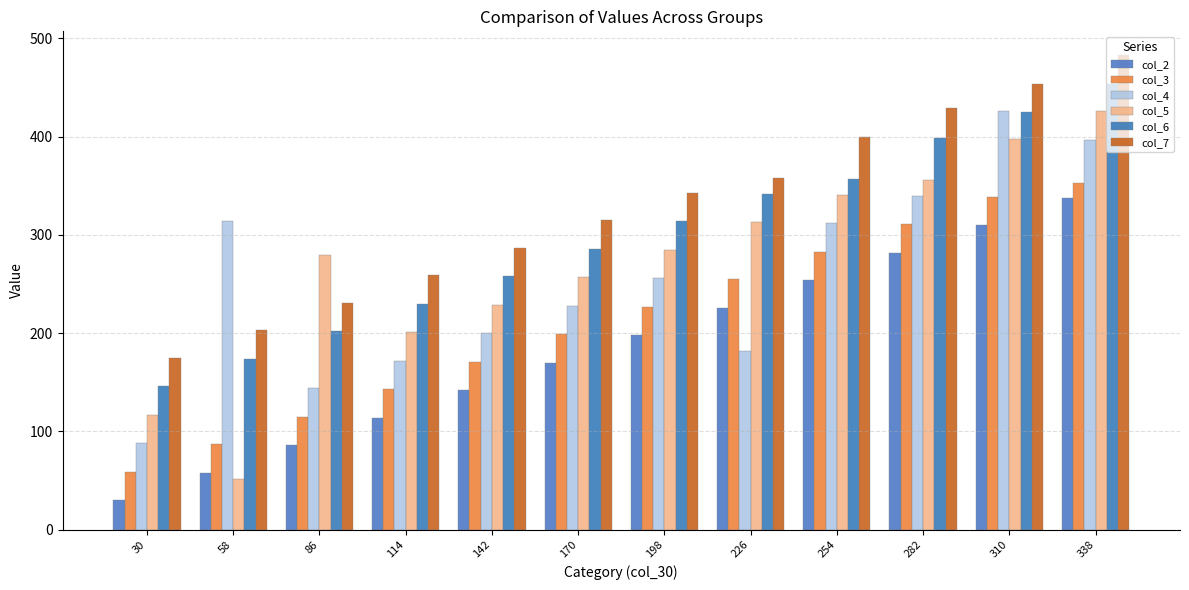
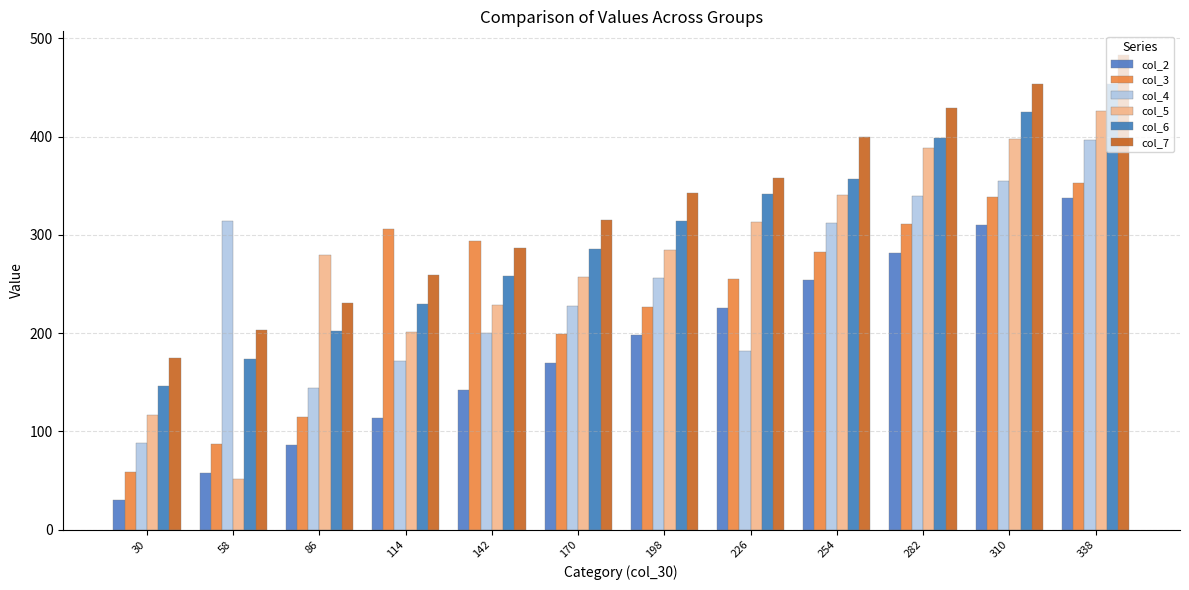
  {
    "col_3": {
      "30": 60,
      "58": 90,
      "86": 120,
-     "114": 140,
-     "142": 170,
+     "114": 310,
+     "142": 290,
      "170": 200,
      "198": 230,
      "226": 260,
      "254": 280,
      "282": 310,
      "310": 340,
      "338": 350
    },
    "col_4": {
      "30": 90,
      "58": 310,
      "86": 140,
      "114": 170,
      "142": 200,
      "170": 230,
      "198": 260,
      "226": 180,
      "254": 310,
      "282": 340,
-     "310": 430,
+     "310": 360,
      "338": 400
    },
    "col_5": {
      "30": 120,
      "58": 50,
      "86": 280,
      "114": 200,
      "142": 230,
      "170": 260,
      "198": 290,
      "226": 310,
      "254": 340,
-     "282": 360,
+     "282": 390,
      "310": 400,
      "338": 430
    },
    "col_7": {
      "30": 180,
      "58": 200,
      "86": 230,
      "114": 260,
      "142": 290,
      "170": 320,
      "198": 340,
      "226": 360,
      "254": 400,
      "282": 430,
      "310": 450
    }
  }
